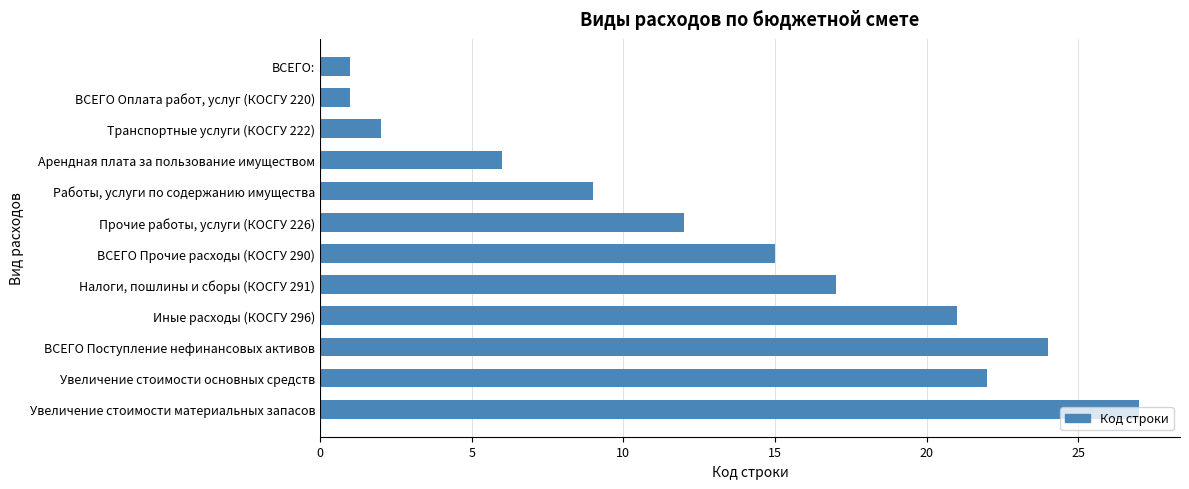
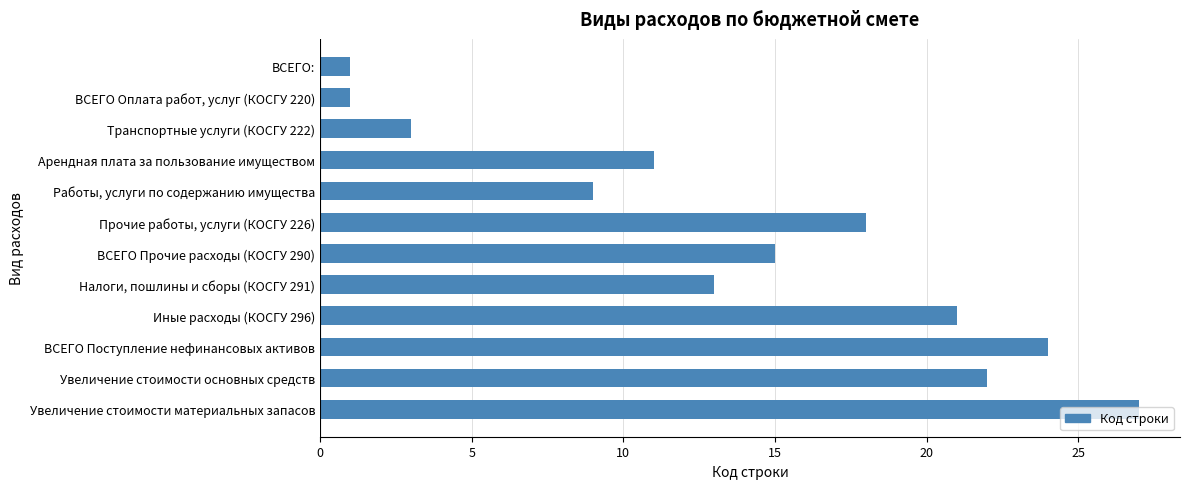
  {
    "ВСЕГО:": 1,
    "ВСЕГО Оплата работ, услуг (КОСГУ 220)": 1,
-   "Транспортные услуги (КОСГУ 222)": 2,
-   "Арендная плата за пользование имуществом": 6,
+   "Транспортные услуги (КОСГУ 222)": 3,
+   "Арендная плата за пользование имуществом": 11,
    "Работы, услуги по содержанию имущества": 9,
-   "Прочие работы, услуги (КОСГУ 226)": 12,
+   "Прочие работы, услуги (КОСГУ 226)": 18,
    "ВСЕГО Прочие расходы (КОСГУ 290)": 15,
-   "Налоги, пошлины и сборы (КОСГУ 291)": 17,
+   "Налоги, пошлины и сборы (КОСГУ 291)": 13,
    "Иные расходы (КОСГУ 296)": 21,
    "ВСЕГО Поступление нефинансовых активов": 24,
    "Увеличение стоимости основных средств": 22
  }
